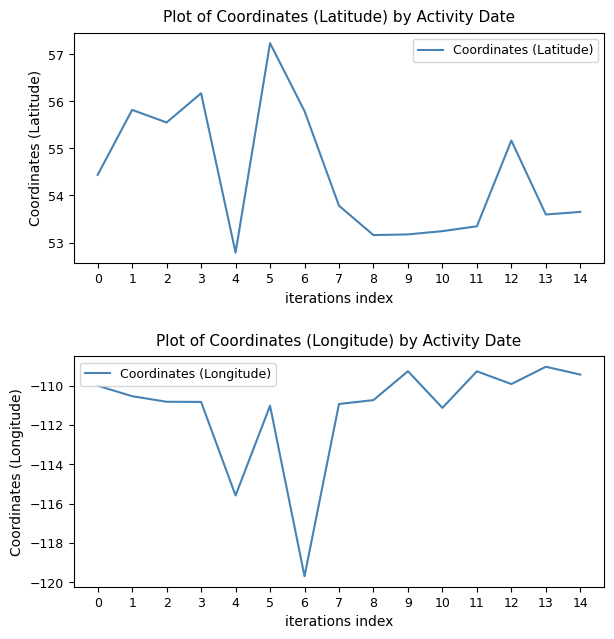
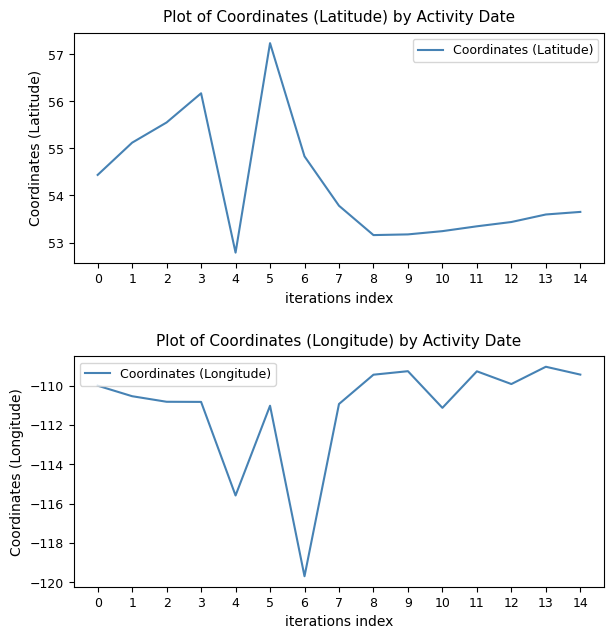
  {
    "Plot of Coordinates (Latitude) by Activity Date": {
      "0": 54.4,
-     "1": 55.8,
+     "1": 55.1,
      "2": 55.6,
      "3": 56.2,
      "4": 52.8,
      "5": 57.2,
-     "6": 55.8,
+     "6": 54.8,
      "7": 53.8,
      "8": 53.2,
      "9": 53.2,
      "10": 53.2,
      "11": 53.3,
-     "12": 55.2,
+     "12": 53.4,
      "13": 53.6,
      "14": 53.7
    },
    "Plot of Coordinates (Longitude) by Activity Date": {
      "0": -110.0,
      "1": -110.5,
      "2": -110.8,
      "3": -110.8,
      "4": -115.6,
      "5": -111.0,
      "6": -119.7,
      "7": -110.9,
-     "8": -110.7,
+     "8": -109.4,
      "9": -109.3,
      "10": -111.1,
      "11": -109.3,
      "12": -109.9,
      "13": -109.0,
      "14": -109.4
    }
  }
